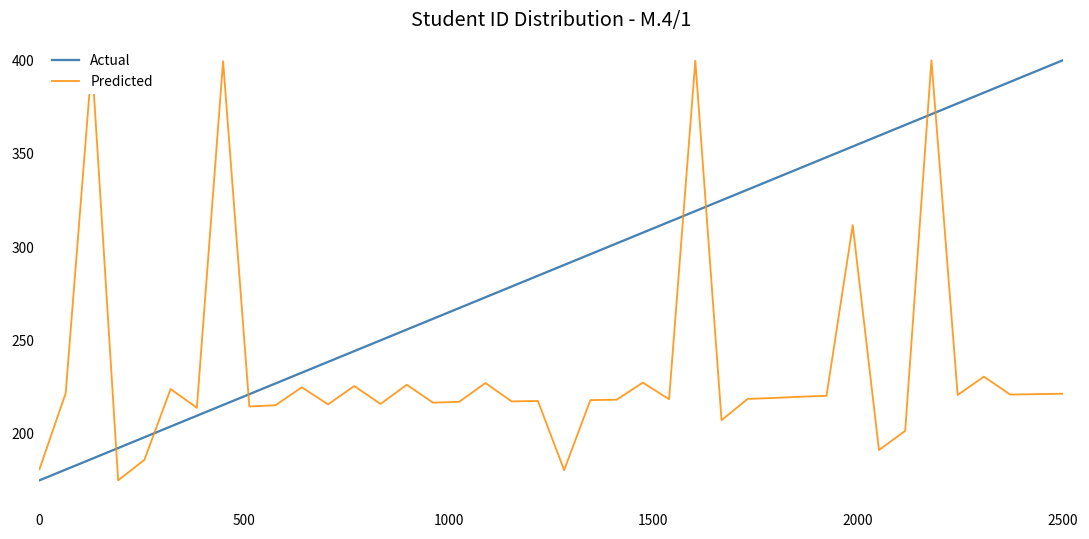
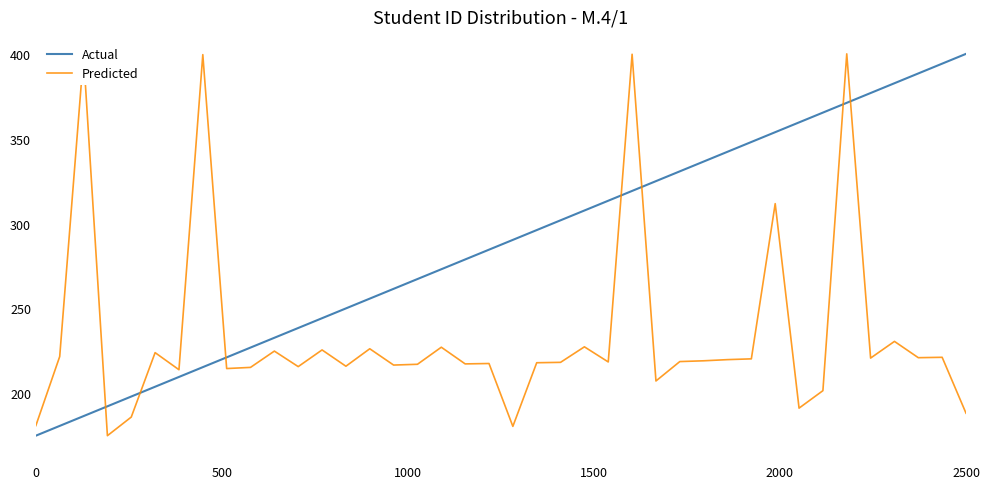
  {
    "Actual": {
      "0": 175,
      "2500": 400
    },
    "Predicted": {
      "0": 181,
-     "2500": 221
+     "2500": 188
    }
  }
